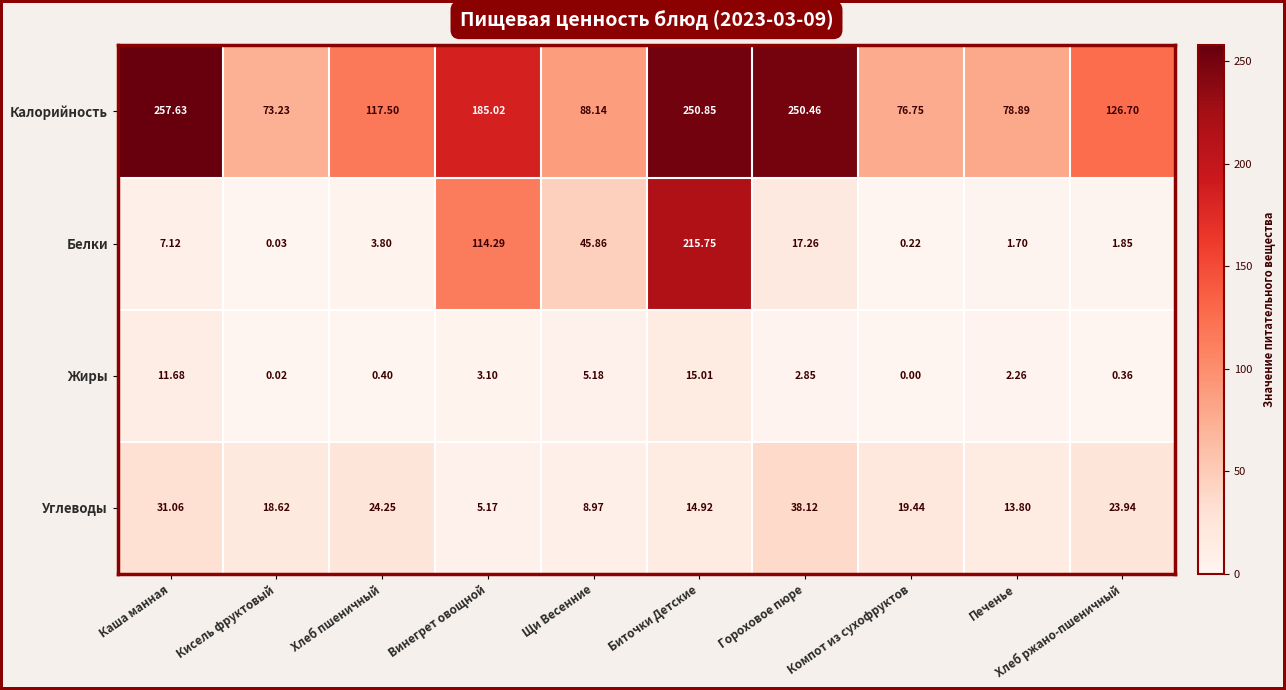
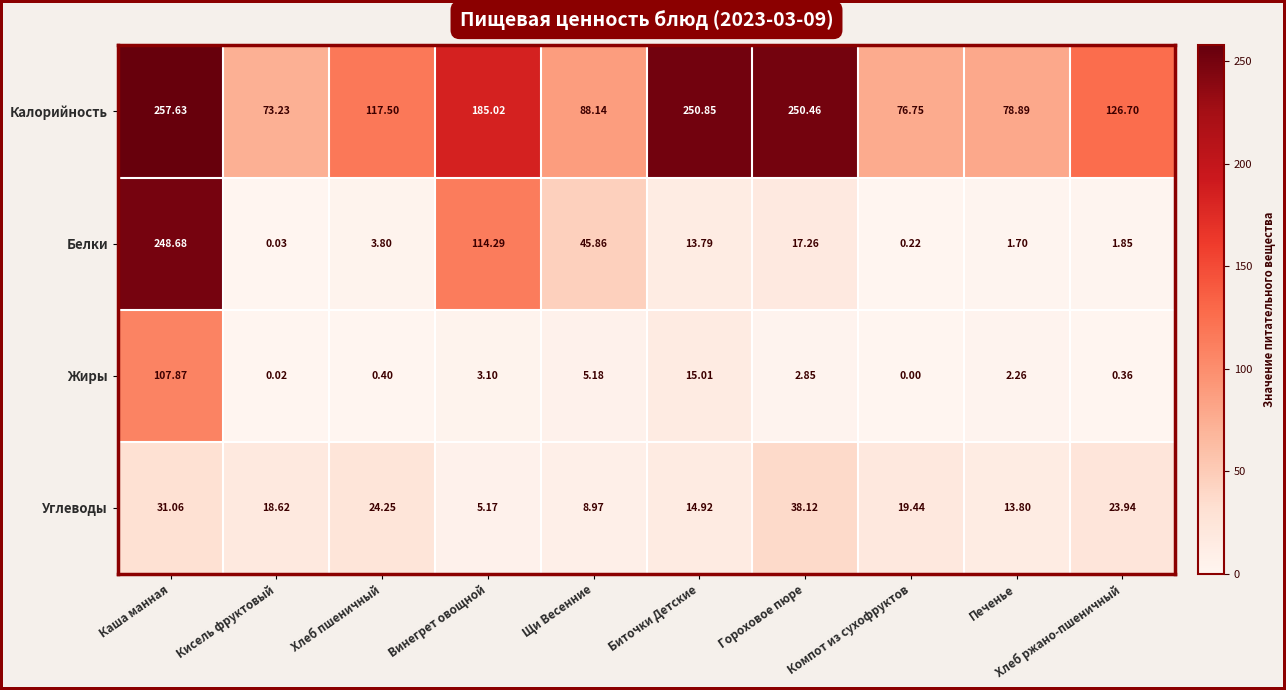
  {
    "Калорийность": {
      "Каша манная": 257.63,
      "Кисель фруктовый": 73.23,
      "Хлеб пшеничный": 117.50,
      "Винегрет овощной": 185.02,
      "Щи Весенние": 88.14,
      "Биточки Детские": 250.85,
      "Гороховое пюре": 250.46,
      "Компот из сухофруктов": 76.75,
      "Печенье": 78.89,
      "Хлеб ржано-пшеничный": 126.70
    },
    "Белки": {
-     "Каша манная": 7.12,
+     "Каша манная": 248.68,
      "Кисель фруктовый": 0.03,
      "Хлеб пшеничный": 3.80,
      "Винегрет овощной": 114.29,
      "Щи Весенние": 45.86,
-     "Биточки Детские": 215.75,
+     "Биточки Детские": 13.79,
      "Гороховое пюре": 17.26,
      "Компот из сухофруктов": 0.22,
      "Печенье": 1.70,
      "Хлеб ржано-пшеничный": 1.85
    },
    "Жиры": {
-     "Каша манная": 11.68,
+     "Каша манная": 107.87,
      "Кисель фруктовый": 0.02,
      "Хлеб пшеничный": 0.40,
      "Винегрет овощной": 3.10,
      "Щи Весенние": 5.18,
      "Биточки Детские": 15.01,
      "Гороховое пюре": 2.85,
      "Компот из сухофруктов": 0.00,
      "Печенье": 2.26,
      "Хлеб ржано-пшеничный": 0.36
    },
    "Углеводы": {
      "Каша манная": 31.06,
      "Кисель фруктовый": 18.62,
      "Хлеб пшеничный": 24.25,
      "Винегрет овощной": 5.17,
      "Щи Весенние": 8.97,
      "Биточки Детские": 14.92,
      "Гороховое пюре": 38.12,
      "Компот из сухофруктов": 19.44,
      "Печенье": 13.80,
      "Хлеб ржано-пшеничный": 23.94
    }
  }
